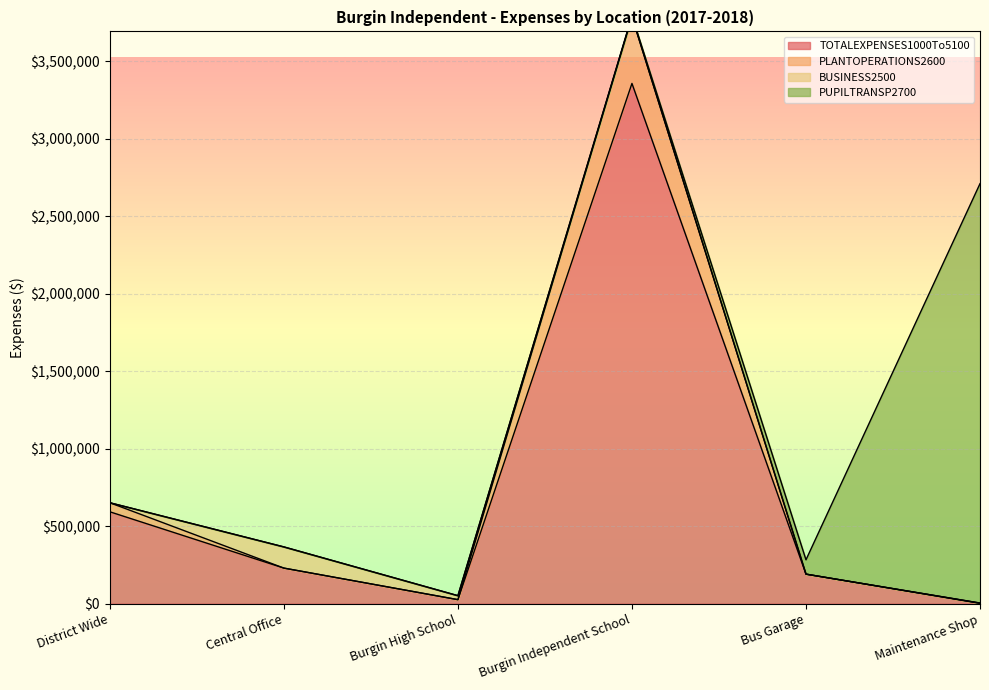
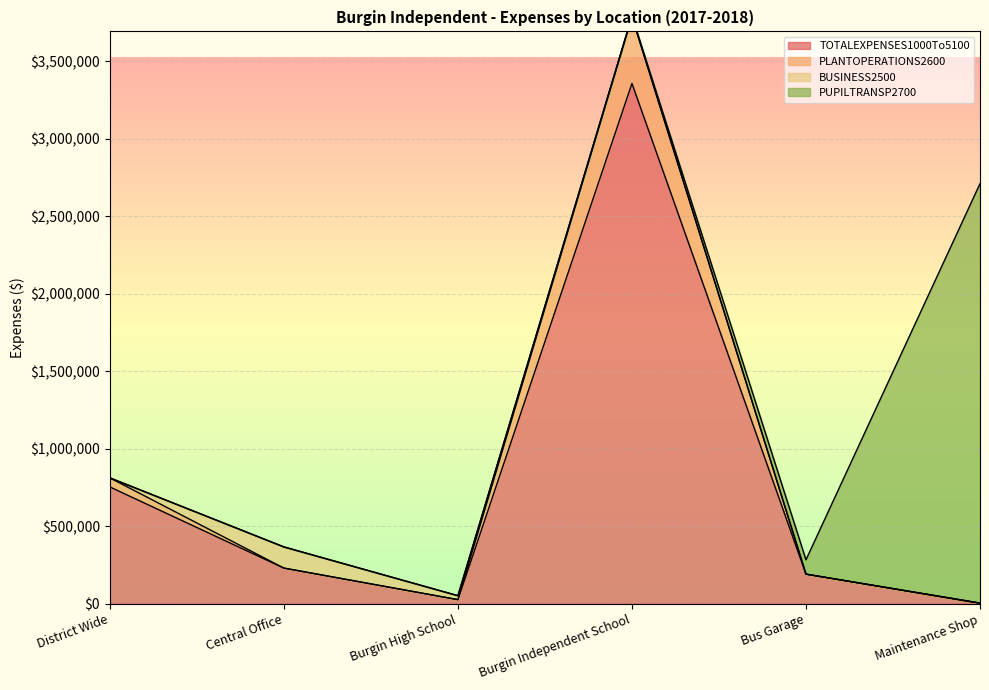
  {
    "TOTALEXPENSES1000To5100": {
-     "District Wide": "$590,000",
+     "District Wide": "$750,000",
      "Burgin Independent School": "$3,360,000"
    },
    "PUPILTRANSP2700": {
      "Bus Garage": "$90,000",
      "Maintenance Shop": "$2,710,000"
    }
  }
